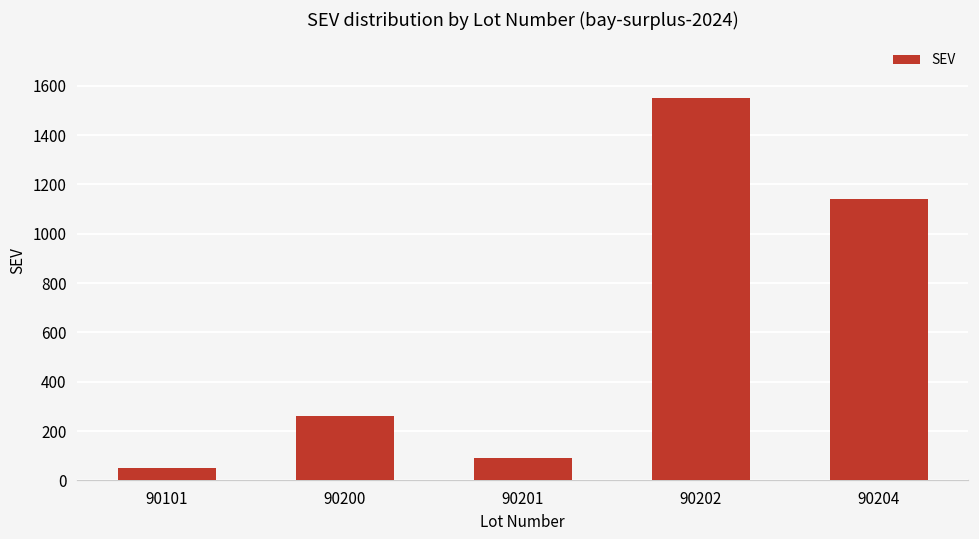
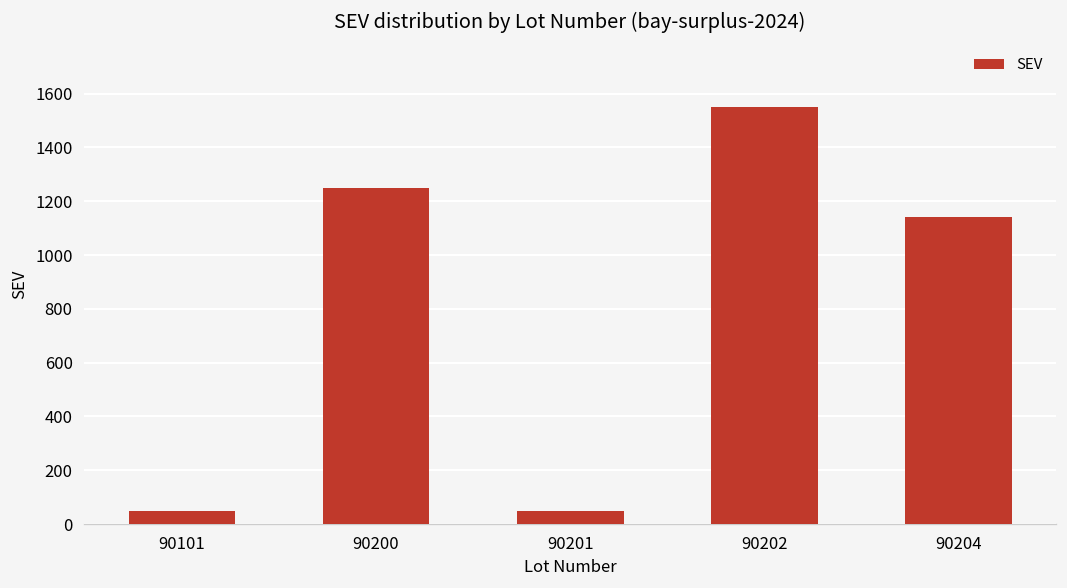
  {
    "90101": 50,
-   "90200": 260,
-   "90201": 90,
+   "90200": 1250,
+   "90201": 50,
    "90202": 1550,
    "90204": 1140
  }
